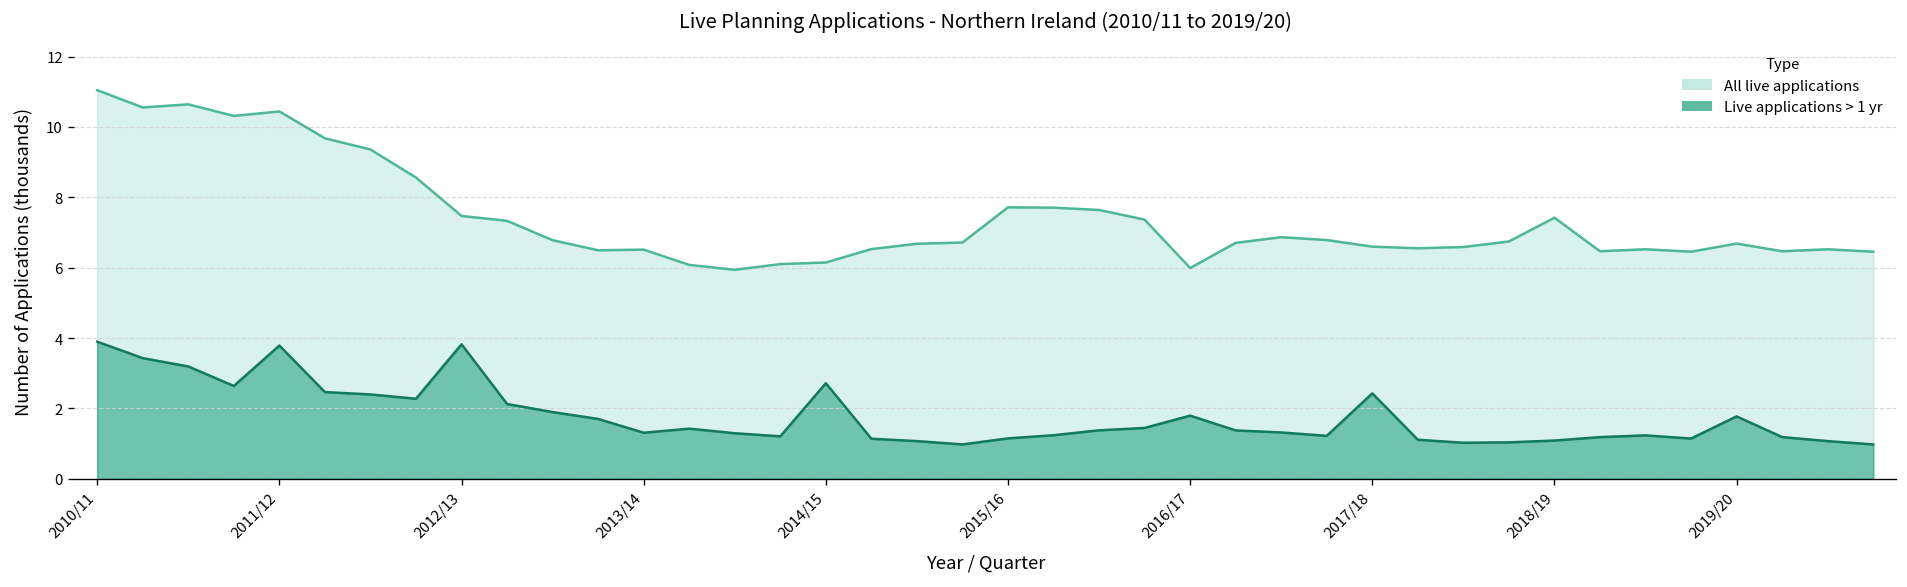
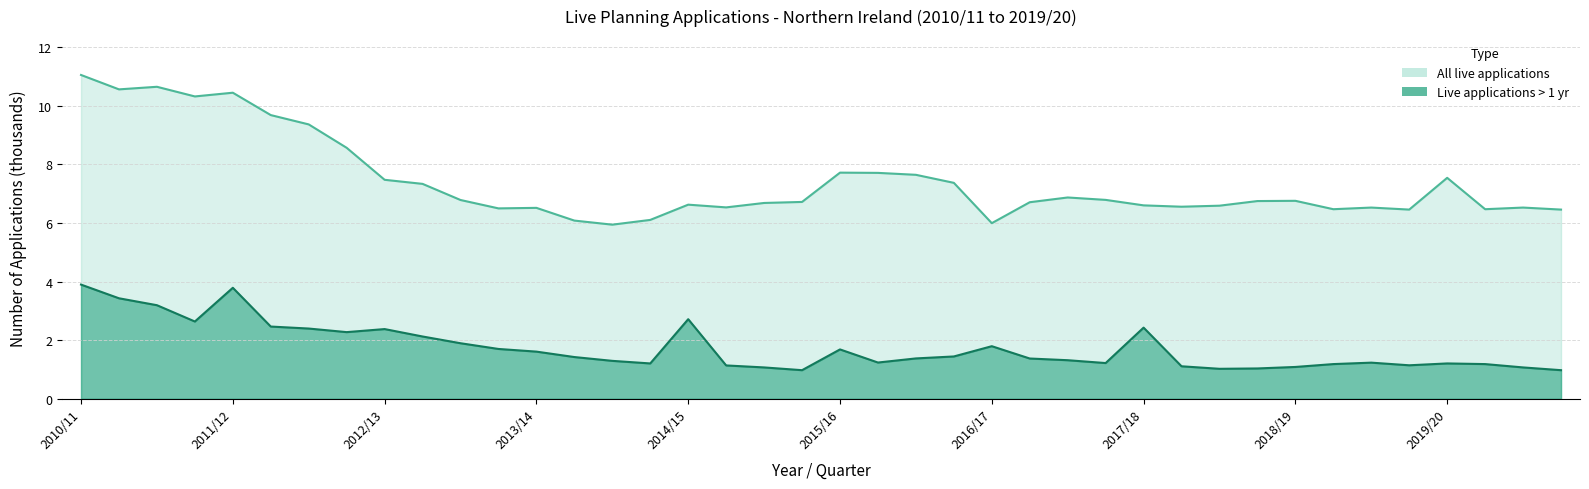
  {
    "All live applications": {
      "2010/11": 11.0,
      "2011/12": 10.4,
      "2012/13": 7.5,
      "2013/14": 6.5,
-     "2014/15": 6.1,
+     "2014/15": 6.6,
      "2015/16": 7.7,
      "2016/17": 6.0,
      "2017/18": 6.6,
-     "2018/19": 7.4,
-     "2019/20": 6.7
+     "2018/19": 6.8,
+     "2019/20": 7.5
    },
    "Live applications > 1 yr": {
      "2010/11": 3.9,
      "2011/12": 3.8,
-     "2012/13": 3.8,
-     "2013/14": 1.3,
+     "2012/13": 2.4,
+     "2013/14": 1.6,
      "2014/15": 2.7,
-     "2015/16": 1.1,
+     "2015/16": 1.7,
      "2016/17": 1.8,
      "2017/18": 2.4,
      "2018/19": 1.1,
-     "2019/20": 1.8
+     "2019/20": 1.2
    }
  }
